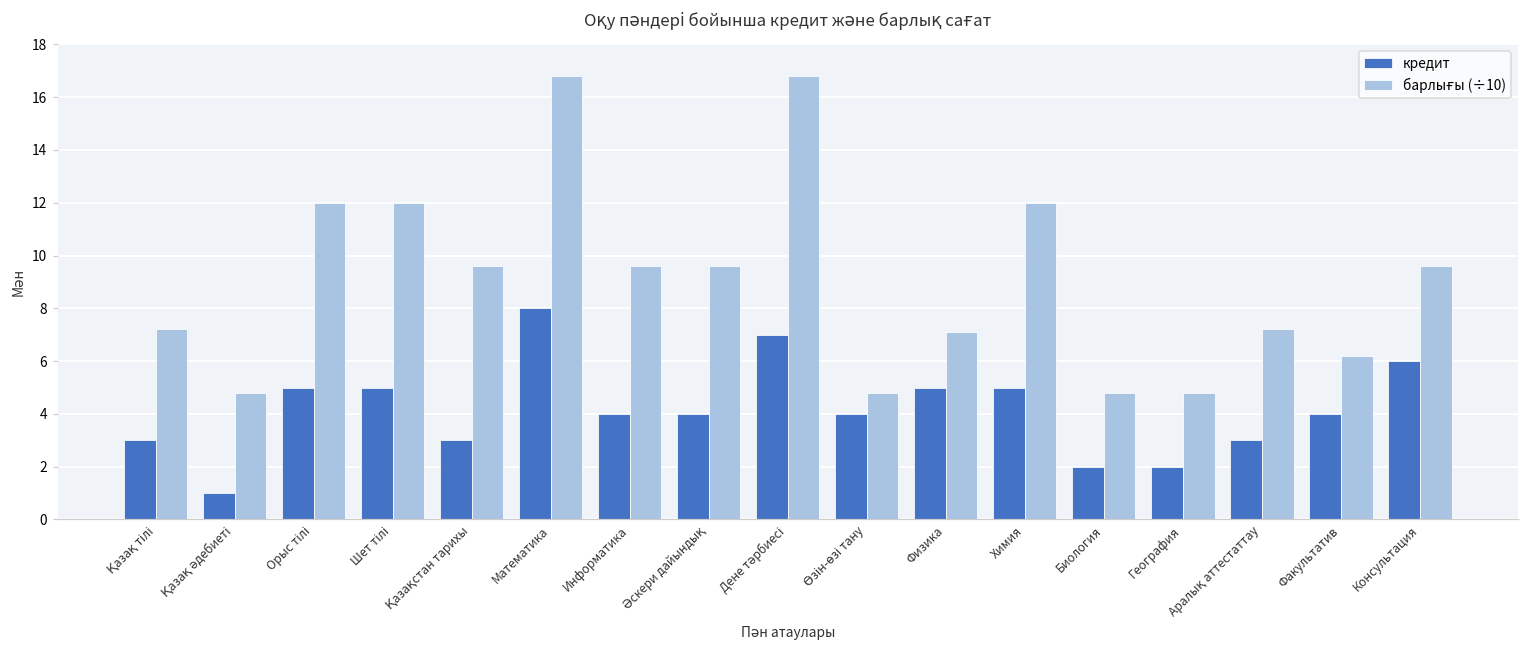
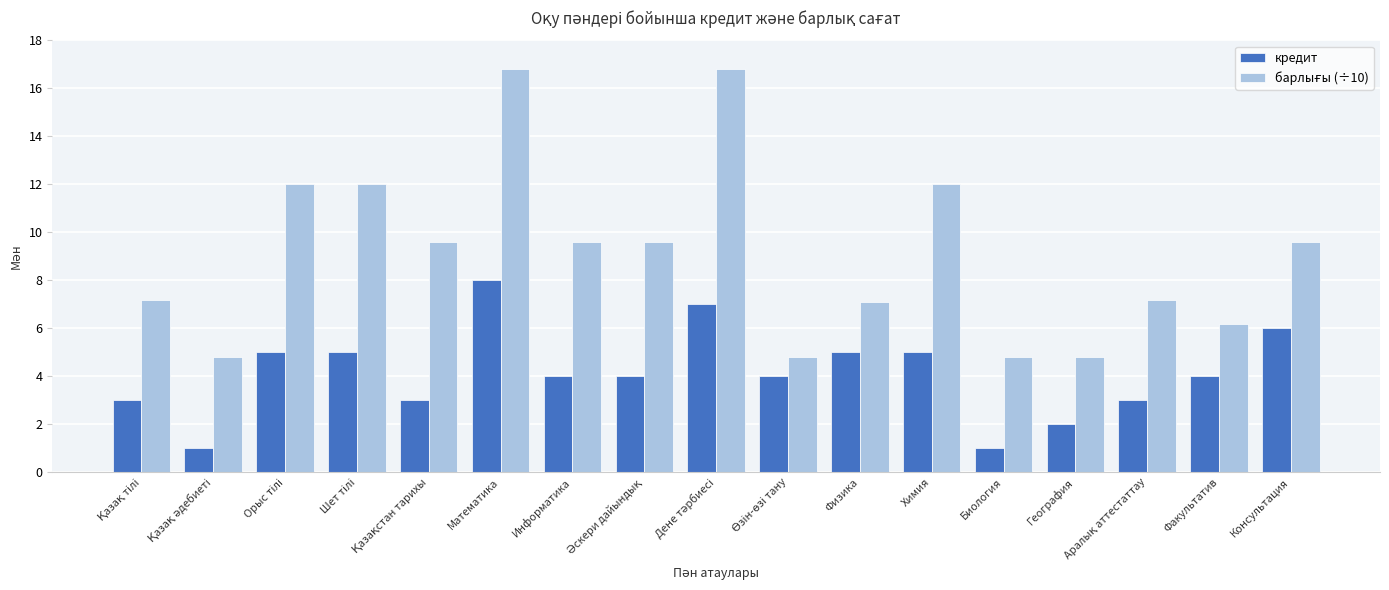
  {
    "кредит": {
      "Қазақ тілі": 3,
      "Қазақ әдебиеті": 1,
      "Орыс тілі": 5,
      "Шет тілі": 5,
      "Қазақстан тарихы": 3,
      "Математика": 8,
      "Информатика": 4,
      "Әскери дайындық": 4,
      "Дене тәрбиесі": 7,
      "Өзін-өзі тану": 4,
      "Физика": 5,
      "Химия": 5,
-     "Биология": 2,
+     "Биология": 1,
      "География": 2,
      "Аралық аттестаттау": 3,
      "Факультатив": 4,
      "Консультация": 6
    },
    "барлығы (÷10)": {
      "Қазақ тілі": 7.2,
      "Қазақ әдебиеті": 4.8,
      "Орыс тілі": 12,
      "Шет тілі": 12,
      "Қазақстан тарихы": 9.6,
      "Математика": 16.8,
      "Информатика": 9.6,
      "Әскери дайындық": 9.6,
      "Дене тәрбиесі": 16.8,
      "Өзін-өзі тану": 4.8,
      "Физика": 7,
      "Химия": 12,
      "Биология": 4.8,
      "География": 4.8,
      "Аралық аттестаттау": 7.2,
      "Факультатив": 6.2,
      "Консультация": 9.6
    }
  }
